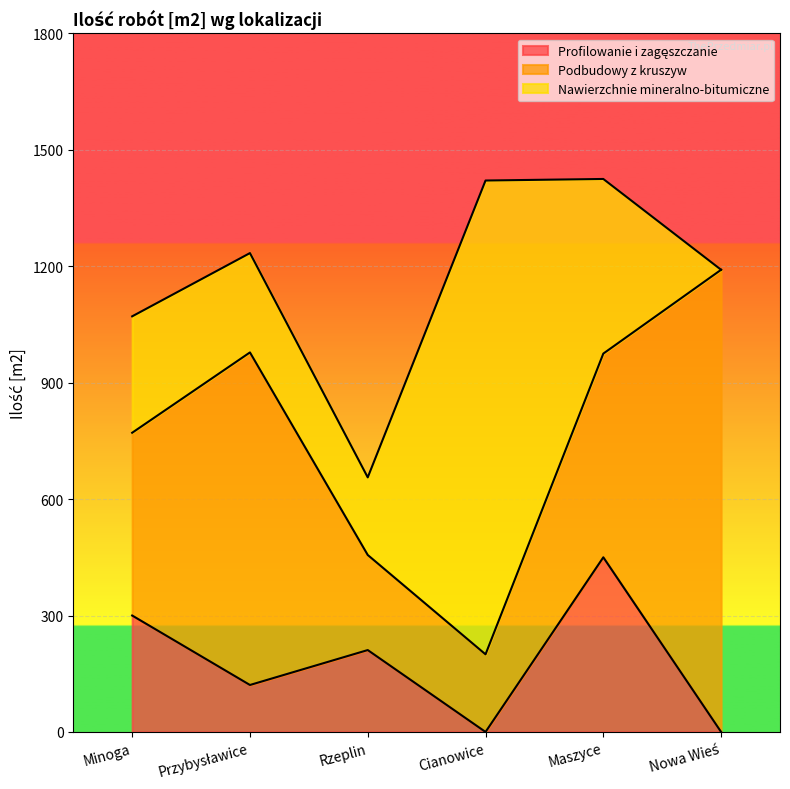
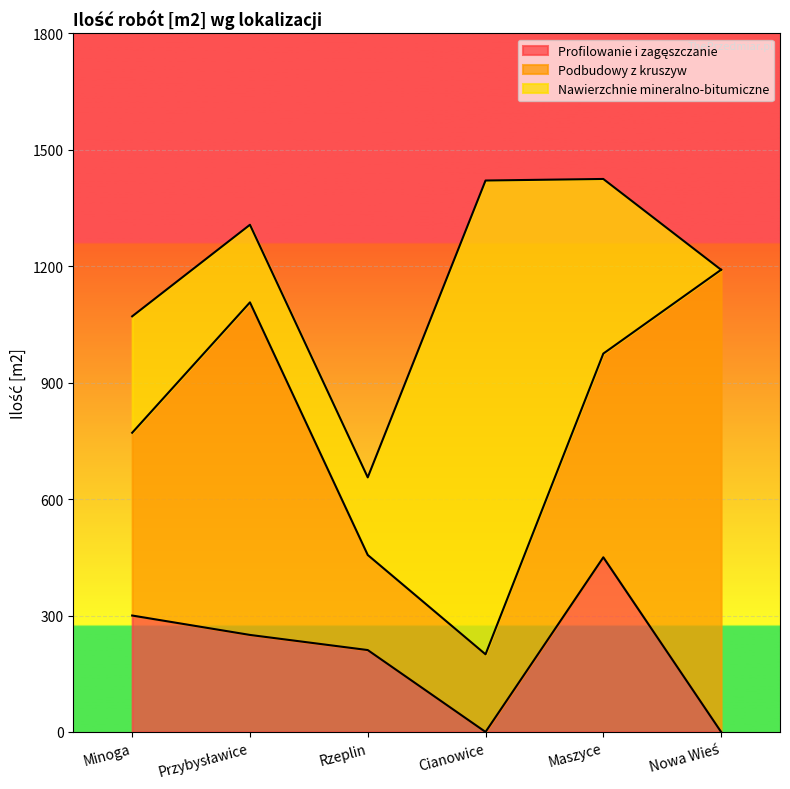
  {
    "Profilowanie i zagęszczanie": {
      "Minoga": 300,
-     "Przybysławice": 120,
+     "Przybysławice": 250,
      "Rzeplin": 210,
      "Cianowice": 0,
      "Maszyce": 450,
      "Nowa Wieś": 0
    },
    "Podbudowy z kruszyw": {
      "Minoga": 470,
      "Przybysławice": 860,
      "Rzeplin": 250,
      "Cianowice": 200,
      "Maszyce": 530
    },
    "Nawierzchnie mineralno-bitumiczne": {
      "Minoga": 300,
-     "Przybysławice": 260,
+     "Przybysławice": 200,
      "Rzeplin": 200,
      "Cianowice": 1220,
      "Maszyce": 450
    }
  }
